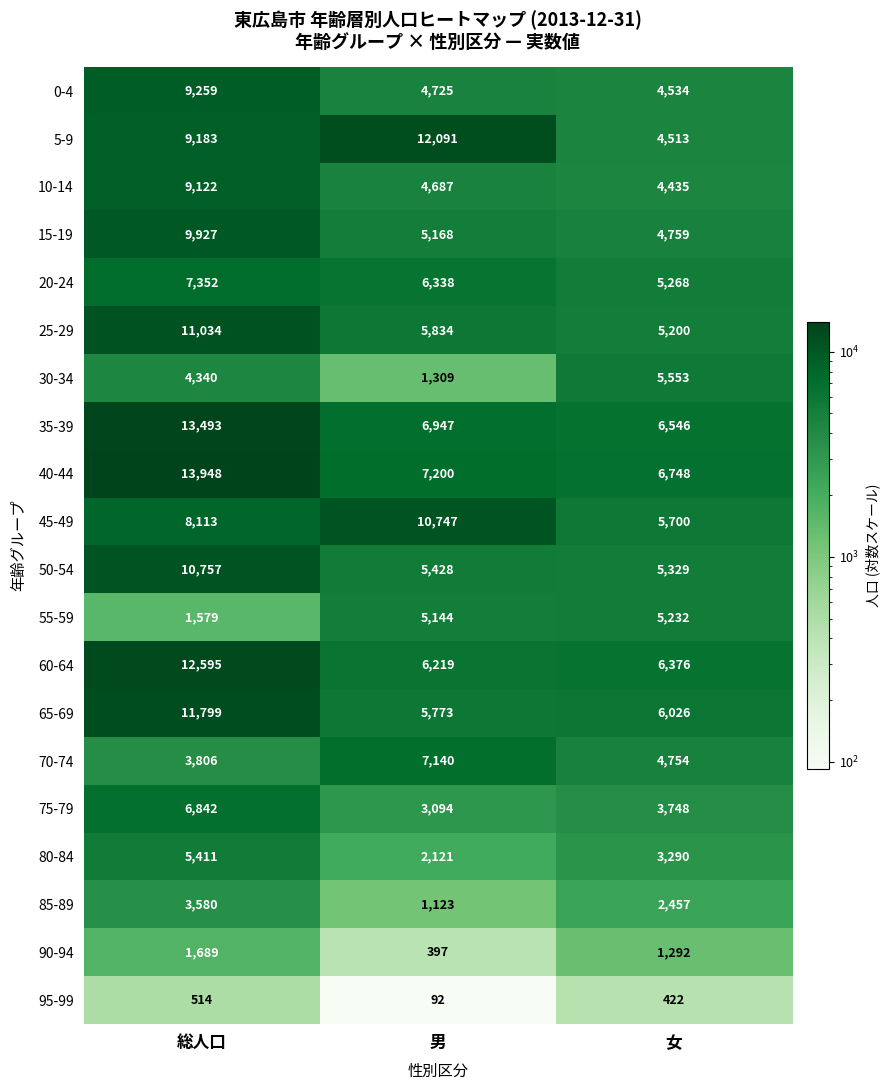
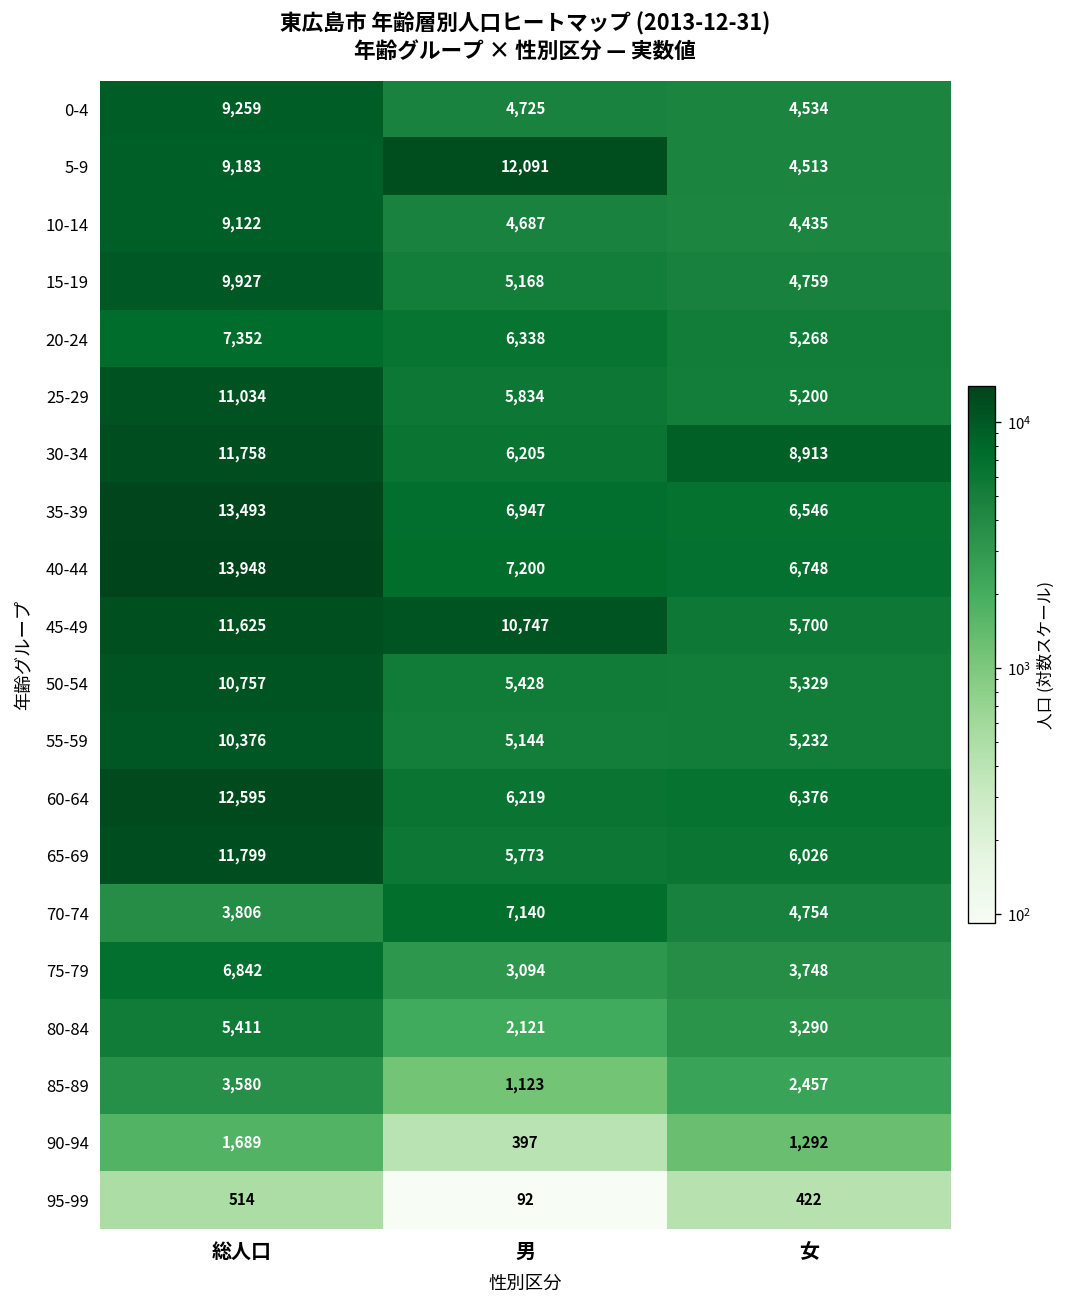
  {
    "0-4": {
      "総人口": "9,259",
      "男": "4,725",
      "女": "4,534"
    },
    "5-9": {
      "総人口": "9,183",
      "男": "12,091",
      "女": "4,513"
    },
    "10-14": {
      "総人口": "9,122",
      "男": "4,687",
      "女": "4,435"
    },
    "15-19": {
      "総人口": "9,927",
      "男": "5,168",
      "女": "4,759"
    },
    "20-24": {
      "総人口": "7,352",
      "男": "6,338",
      "女": "5,268"
    },
    "25-29": {
      "総人口": "11,034",
      "男": "5,834",
      "女": "5,200"
    },
    "30-34": {
-     "総人口": "4,340",
-     "男": "1,309",
-     "女": "5,553"
+     "総人口": "11,758",
+     "男": "6,205",
+     "女": "8,913"
    },
    "35-39": {
      "総人口": "13,493",
      "男": "6,947",
      "女": "6,546"
    },
    "40-44": {
      "総人口": "13,948",
      "男": "7,200",
      "女": "6,748"
    },
    "45-49": {
-     "総人口": "8,113",
+     "総人口": "11,625",
      "男": "10,747",
      "女": "5,700"
    },
    "50-54": {
      "総人口": "10,757",
      "男": "5,428",
      "女": "5,329"
    },
    "55-59": {
-     "総人口": "1,579",
+     "総人口": "10,376",
      "男": "5,144",
      "女": "5,232"
    },
    "60-64": {
      "総人口": "12,595",
      "男": "6,219",
      "女": "6,376"
    },
    "65-69": {
      "総人口": "11,799",
      "男": "5,773",
      "女": "6,026"
    },
    "70-74": {
      "総人口": "3,806",
      "男": "7,140",
      "女": "4,754"
    },
    "75-79": {
      "総人口": "6,842",
      "男": "3,094",
      "女": "3,748"
    },
    "80-84": {
      "総人口": "5,411",
      "男": "2,121",
      "女": "3,290"
    },
    "85-89": {
      "総人口": "3,580",
      "男": "1,123",
      "女": "2,457"
    },
    "90-94": {
      "総人口": "1,689",
      "男": "397",
      "女": "1,292"
    },
    "95-99": {
      "総人口": "514",
      "男": "92",
      "女": "422"
    }
  }
